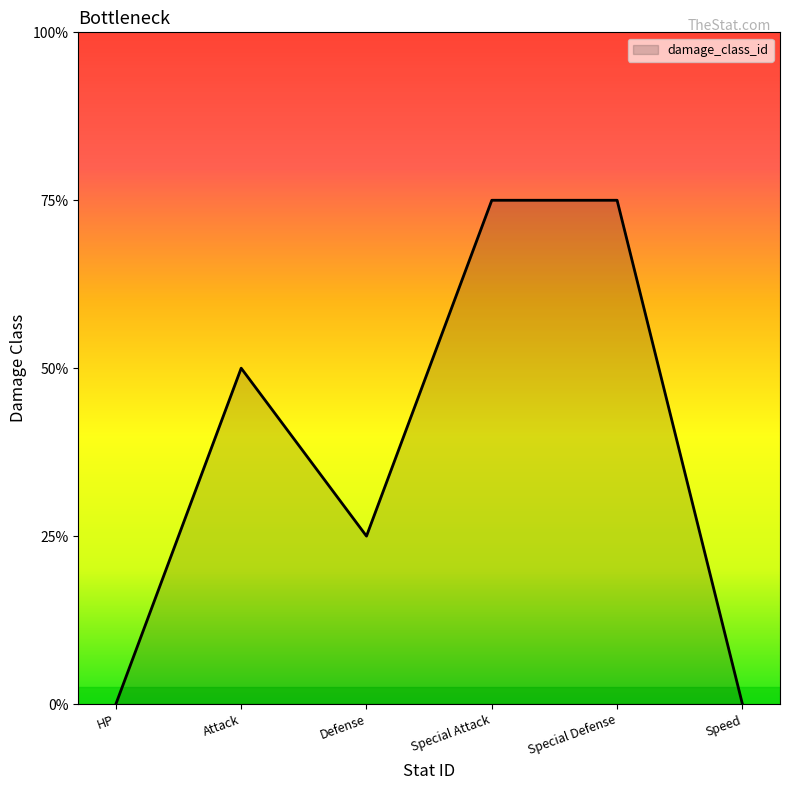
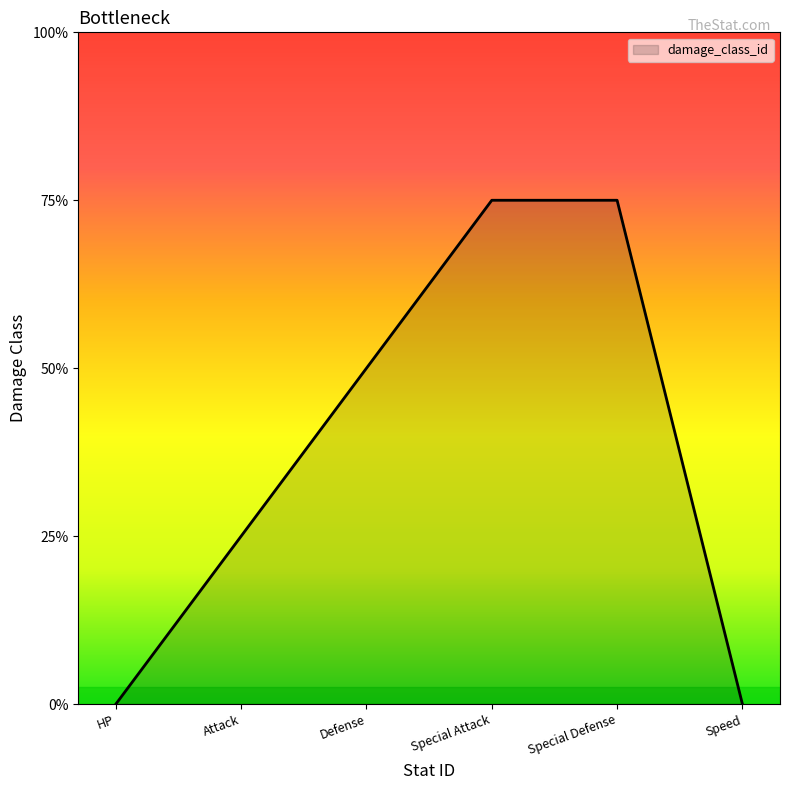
  {
-   "Attack": "50%",
-   "Defense": "25%",
+   "Attack": "25%",
+   "Defense": "50%",
    "Special Attack": "75%",
    "Special Defense": "75%"
  }
